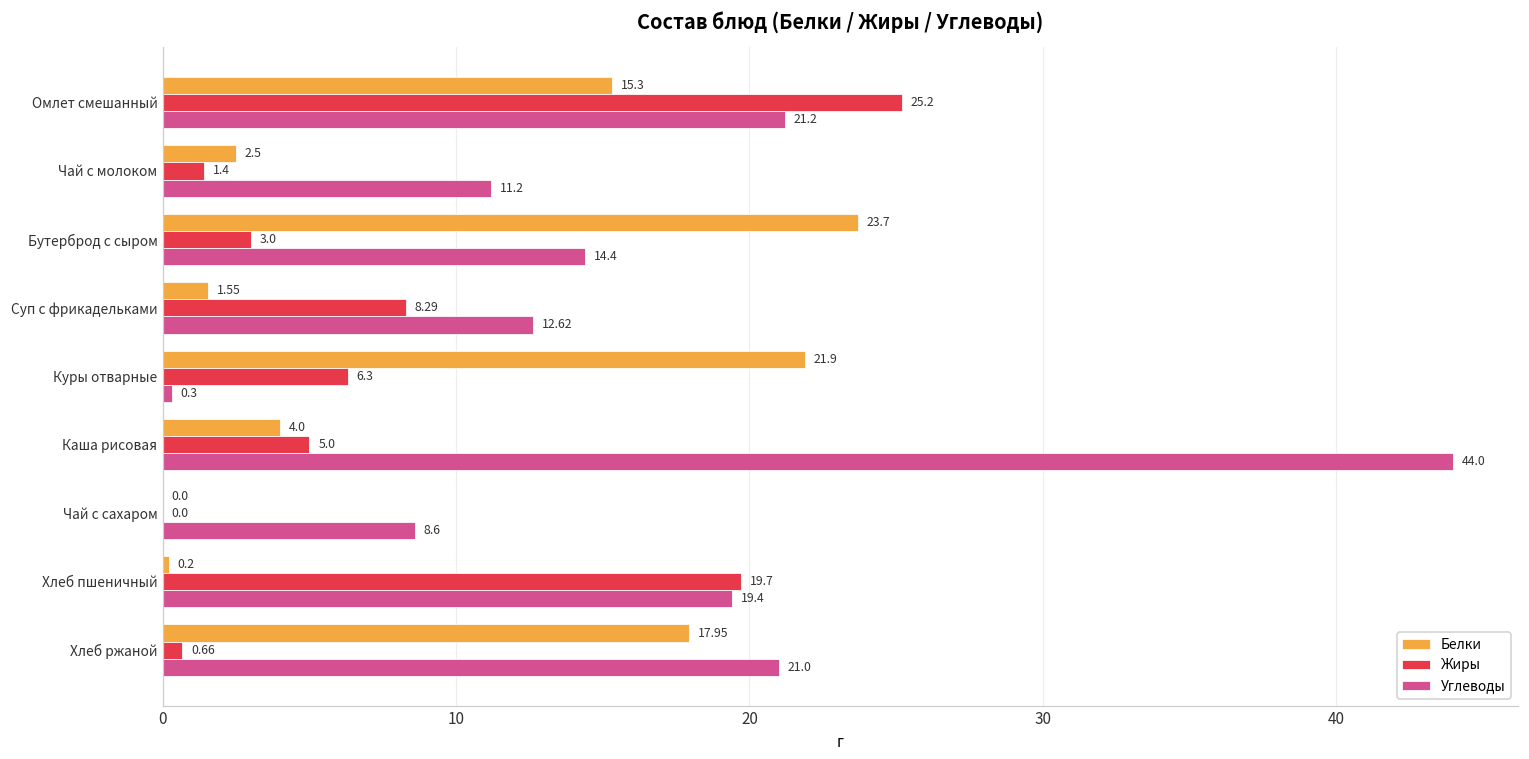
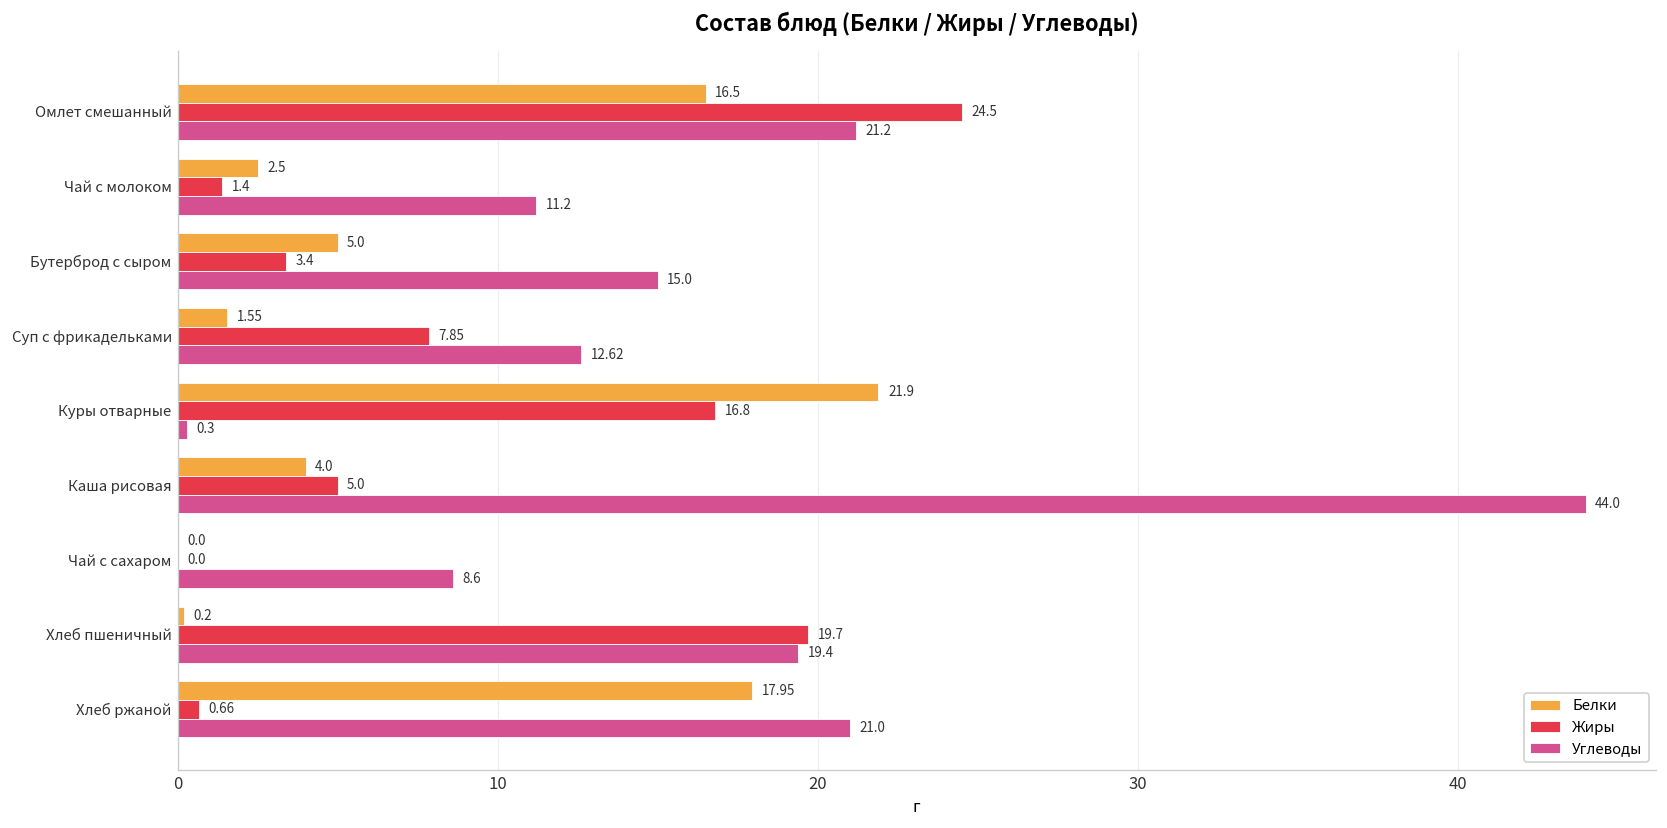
  {
    "Белки": {
-     "Омлет смешанный": 15.3,
+     "Омлет смешанный": 16.5,
      "Чай с молоком": 2.5,
-     "Бутерброд с сыром": 23.7,
+     "Бутерброд с сыром": 5.0,
      "Суп с фрикадельками": 1.55,
      "Куры отварные": 21.9,
      "Каша рисовая": 4.0,
      "Чай с сахаром": 0.0,
      "Хлеб пшеничный": 0.2,
      "Хлеб ржаной": 17.95
    },
    "Жиры": {
-     "Омлет смешанный": 25.2,
+     "Омлет смешанный": 24.5,
      "Чай с молоком": 1.4,
-     "Бутерброд с сыром": 3.0,
-     "Суп с фрикадельками": 8.29,
-     "Куры отварные": 6.3,
+     "Бутерброд с сыром": 3.4,
+     "Суп с фрикадельками": 7.85,
+     "Куры отварные": 16.8,
      "Каша рисовая": 5.0,
      "Чай с сахаром": 0.0,
      "Хлеб пшеничный": 19.7,
      "Хлеб ржаной": 0.66
    },
    "Углеводы": {
      "Омлет смешанный": 21.2,
      "Чай с молоком": 11.2,
-     "Бутерброд с сыром": 14.4,
+     "Бутерброд с сыром": 15.0,
      "Суп с фрикадельками": 12.62,
      "Куры отварные": 0.3,
      "Каша рисовая": 44.0,
      "Чай с сахаром": 8.6,
      "Хлеб пшеничный": 19.4,
      "Хлеб ржаной": 21.0
    }
  }
